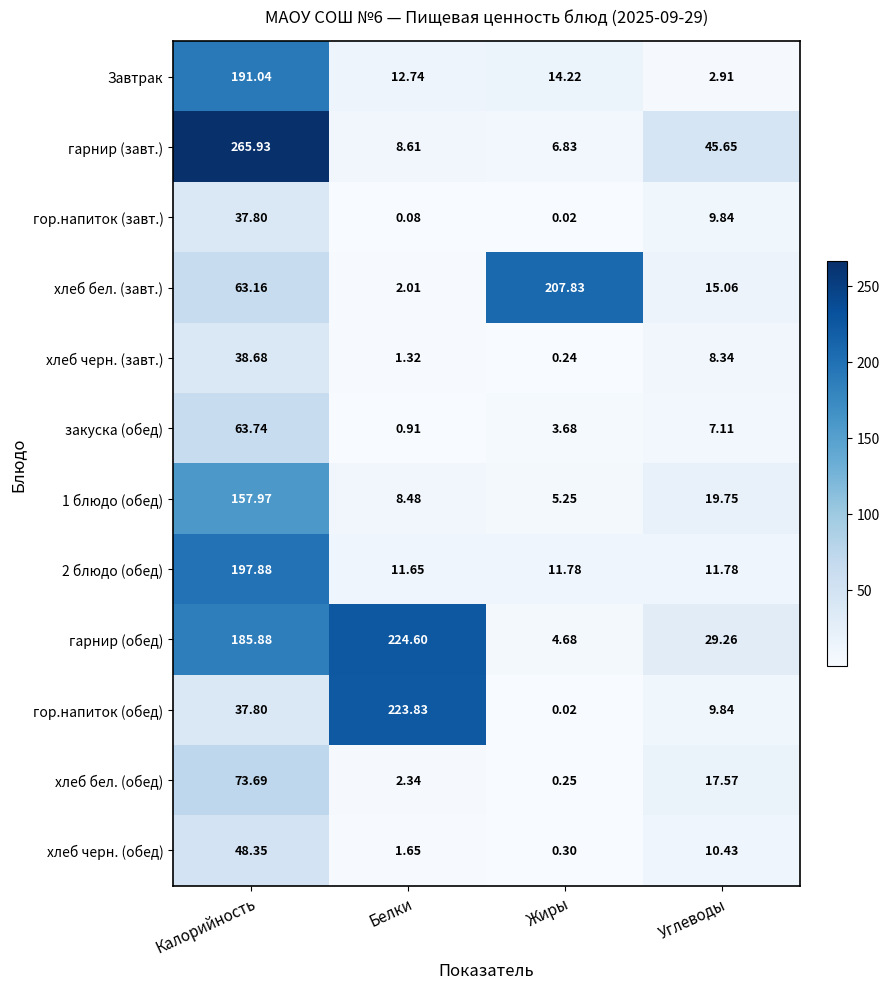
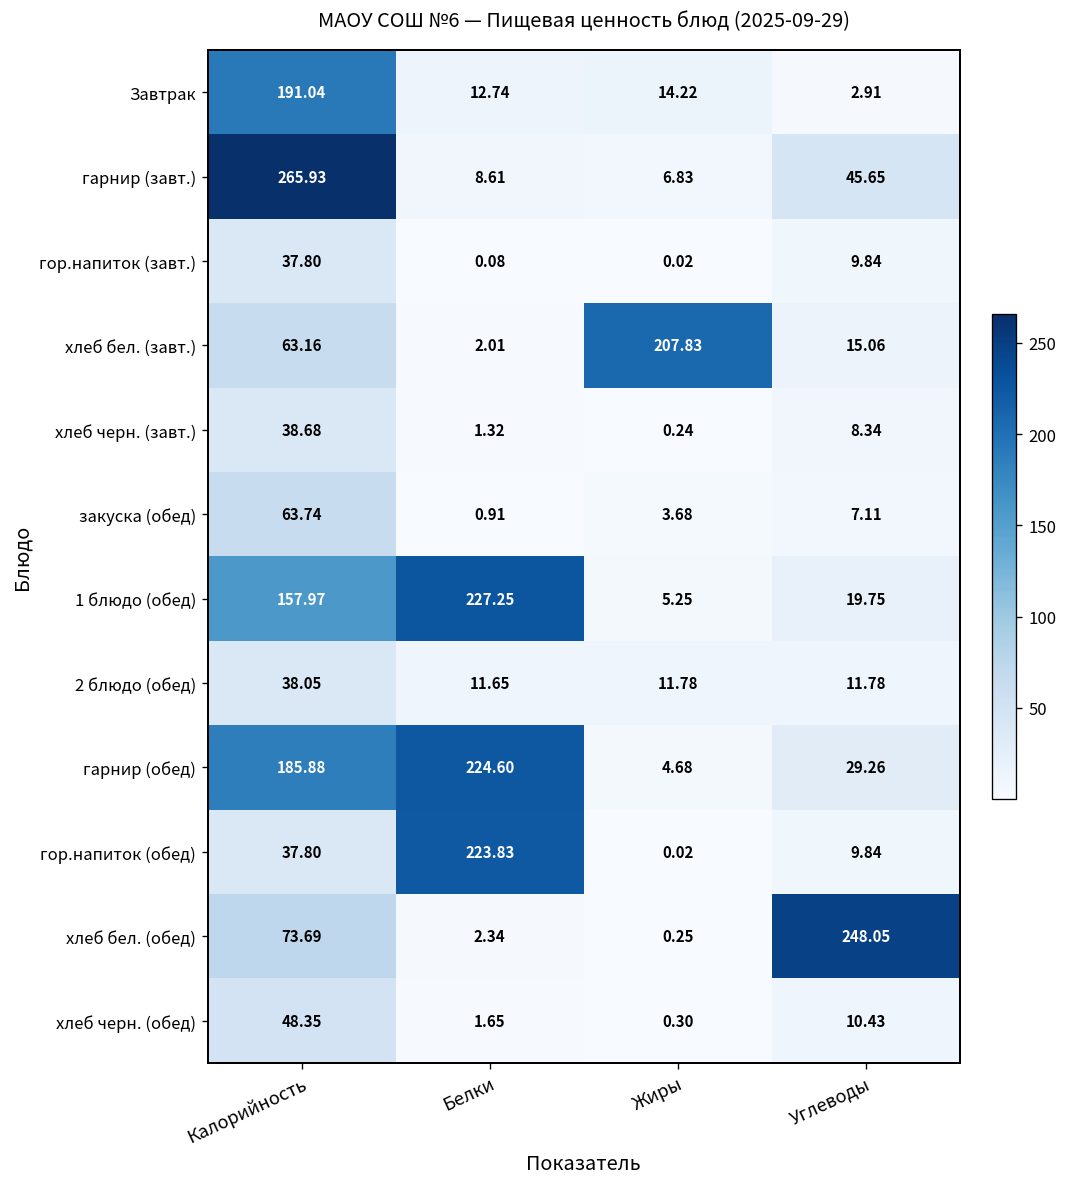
  {
    "Завтрак": {
      "Калорийность": 191.04,
      "Белки": 12.74,
      "Жиры": 14.22,
      "Углеводы": 2.91
    },
    "гарнир (завт.)": {
      "Калорийность": 265.93,
      "Белки": 8.61,
      "Жиры": 6.83,
      "Углеводы": 45.65
    },
    "гор.напиток (завт.)": {
      "Калорийность": 37.80,
      "Белки": 0.08,
      "Жиры": 0.02,
      "Углеводы": 9.84
    },
    "хлеб бел. (завт.)": {
      "Калорийность": 63.16,
      "Белки": 2.01,
      "Жиры": 207.83,
      "Углеводы": 15.06
    },
    "хлеб черн. (завт.)": {
      "Калорийность": 38.68,
      "Белки": 1.32,
      "Жиры": 0.24,
      "Углеводы": 8.34
    },
    "закуска (обед)": {
      "Калорийность": 63.74,
      "Белки": 0.91,
      "Жиры": 3.68,
      "Углеводы": 7.11
    },
    "1 блюдо (обед)": {
      "Калорийность": 157.97,
-     "Белки": 8.48,
+     "Белки": 227.25,
      "Жиры": 5.25,
      "Углеводы": 19.75
    },
    "2 блюдо (обед)": {
-     "Калорийность": 197.88,
+     "Калорийность": 38.05,
      "Белки": 11.65,
      "Жиры": 11.78,
      "Углеводы": 11.78
    },
    "гарнир (обед)": {
      "Калорийность": 185.88,
      "Белки": 224.60,
      "Жиры": 4.68,
      "Углеводы": 29.26
    },
    "гор.напиток (обед)": {
      "Калорийность": 37.80,
      "Белки": 223.83,
      "Жиры": 0.02,
      "Углеводы": 9.84
    },
    "хлеб бел. (обед)": {
      "Калорийность": 73.69,
      "Белки": 2.34,
      "Жиры": 0.25,
-     "Углеводы": 17.57
+     "Углеводы": 248.05
    },
    "хлеб черн. (обед)": {
      "Калорийность": 48.35,
      "Белки": 1.65,
      "Жиры": 0.30,
      "Углеводы": 10.43
    }
  }
